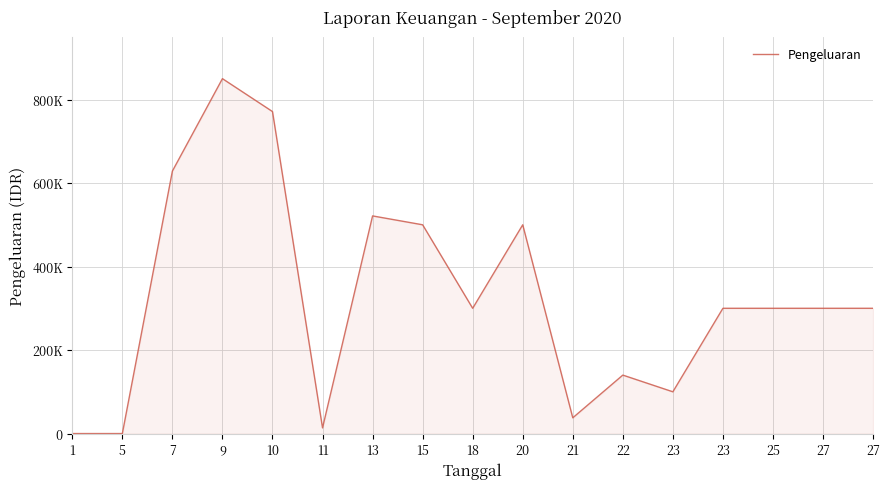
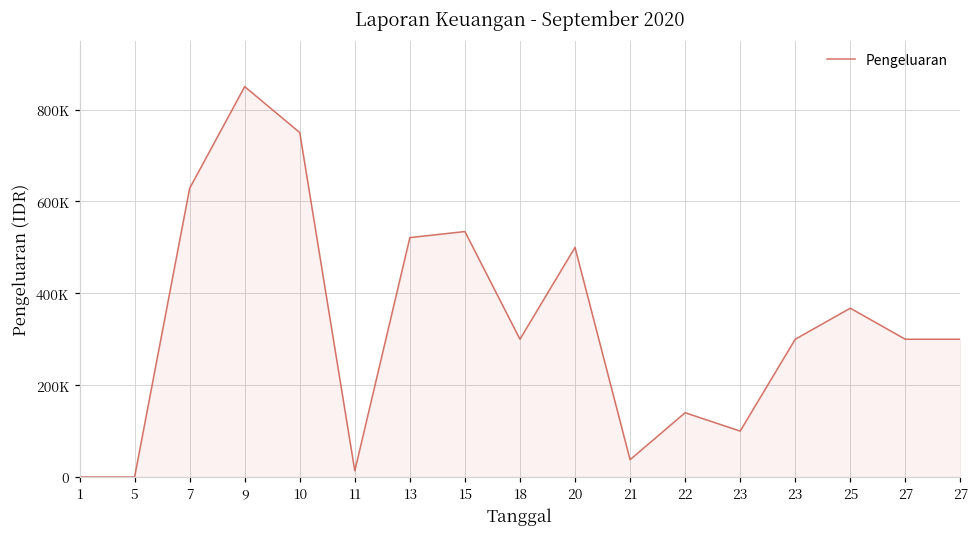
  {
    "1": 0,
    "5": 0,
    "7": 630000,
    "9": 850000,
-   "10": 770000,
+   "10": 750000,
    "11": 10000,
    "13": 520000,
-   "15": 500000,
+   "15": 530000,
    "18": 300000,
    "20": 500000,
    "21": 40000,
    "22": 140000,
-   "25": 300000
+   "25": 370000
  }
